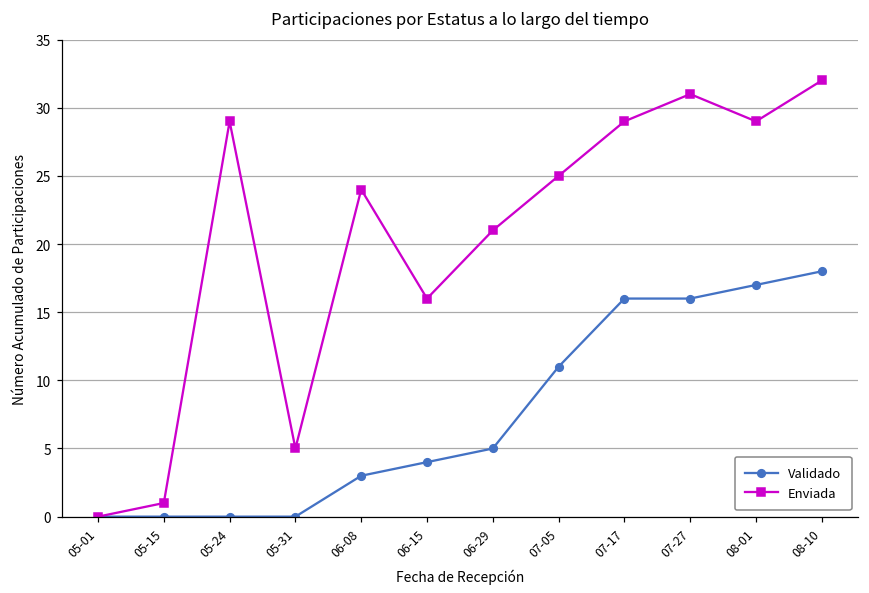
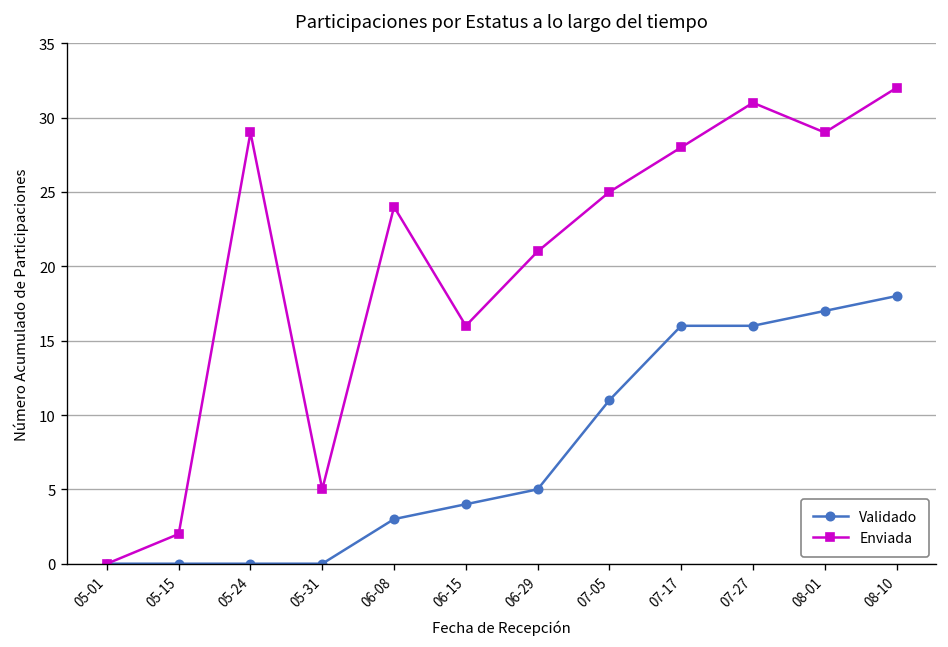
  {
    "Validado": {
      "05-15": 0,
      "05-24": 0,
      "05-31": 0,
      "06-08": 3,
      "06-15": 4,
      "06-29": 5,
      "07-05": 11,
      "07-17": 16,
      "07-27": 16,
      "08-01": 17,
      "08-10": 18
    },
    "Enviada": {
-     "05-15": 1,
+     "05-15": 2,
      "05-24": 29,
      "05-31": 5,
      "06-08": 24,
      "06-15": 16,
      "06-29": 21,
      "07-05": 25,
-     "07-17": 29,
+     "07-17": 28,
      "07-27": 31,
      "08-01": 29,
      "08-10": 32
    }
  }
